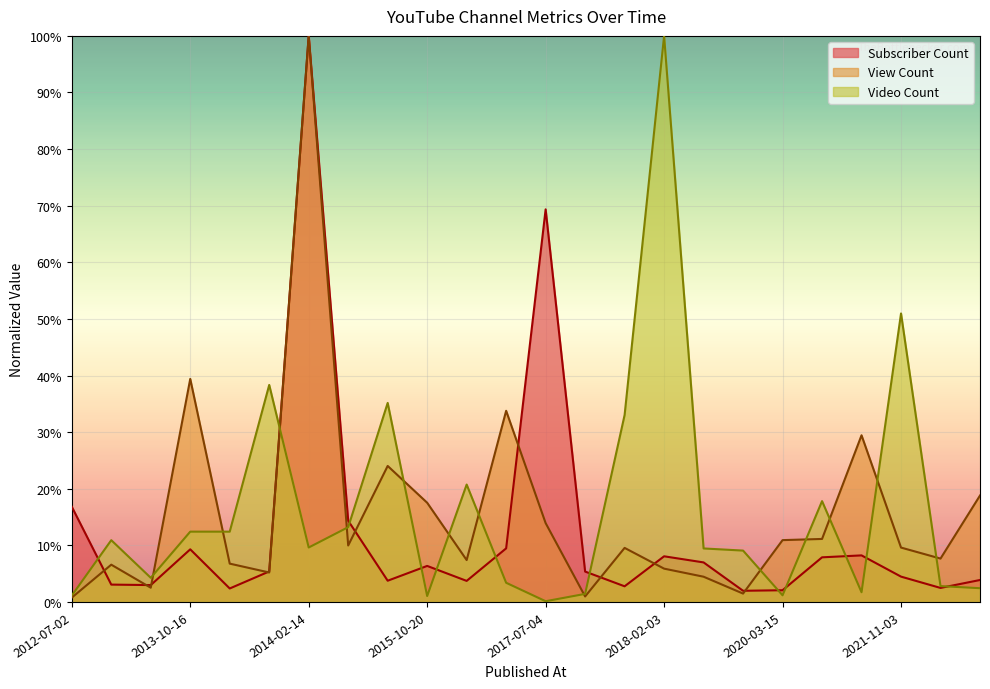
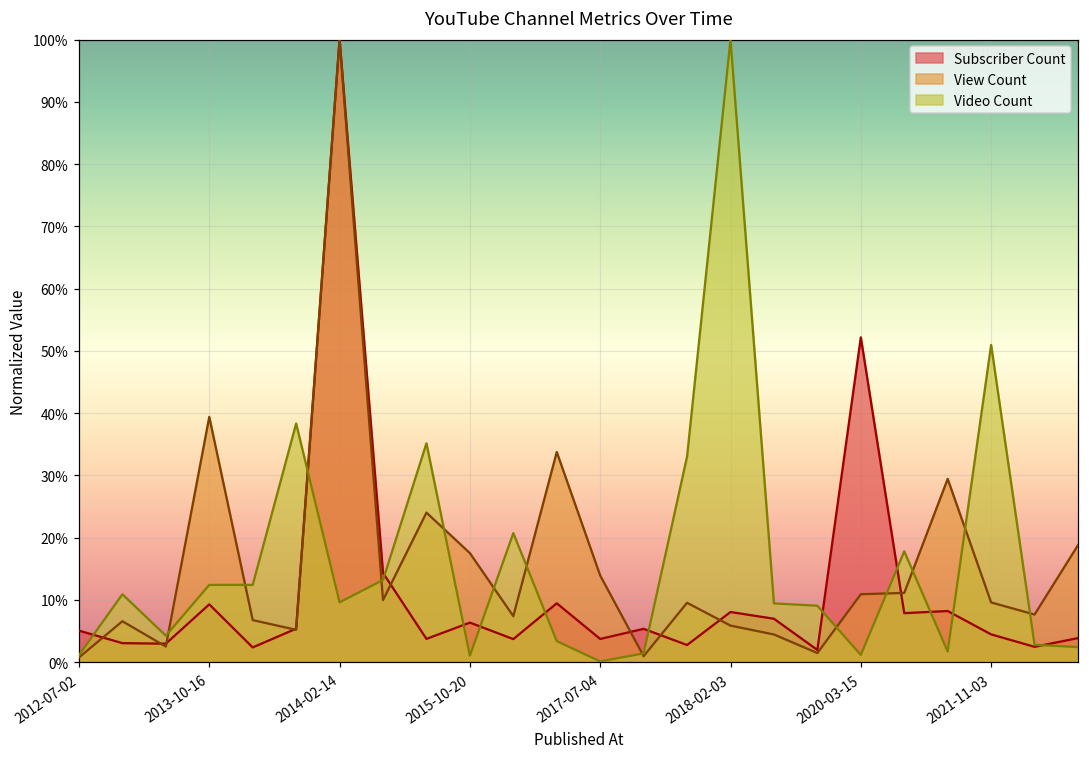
  {
    "Subscriber Count": {
-     "2012-07-02": "17%",
+     "2012-07-02": "5%",
      "2013-10-16": "9%",
      "2015-10-20": "6%",
-     "2017-07-04": "69%",
+     "2017-07-04": "4%",
      "2018-02-03": "8%",
-     "2020-03-15": "2%",
+     "2020-03-15": "52%",
      "2021-11-03": "4%"
    }
  }
